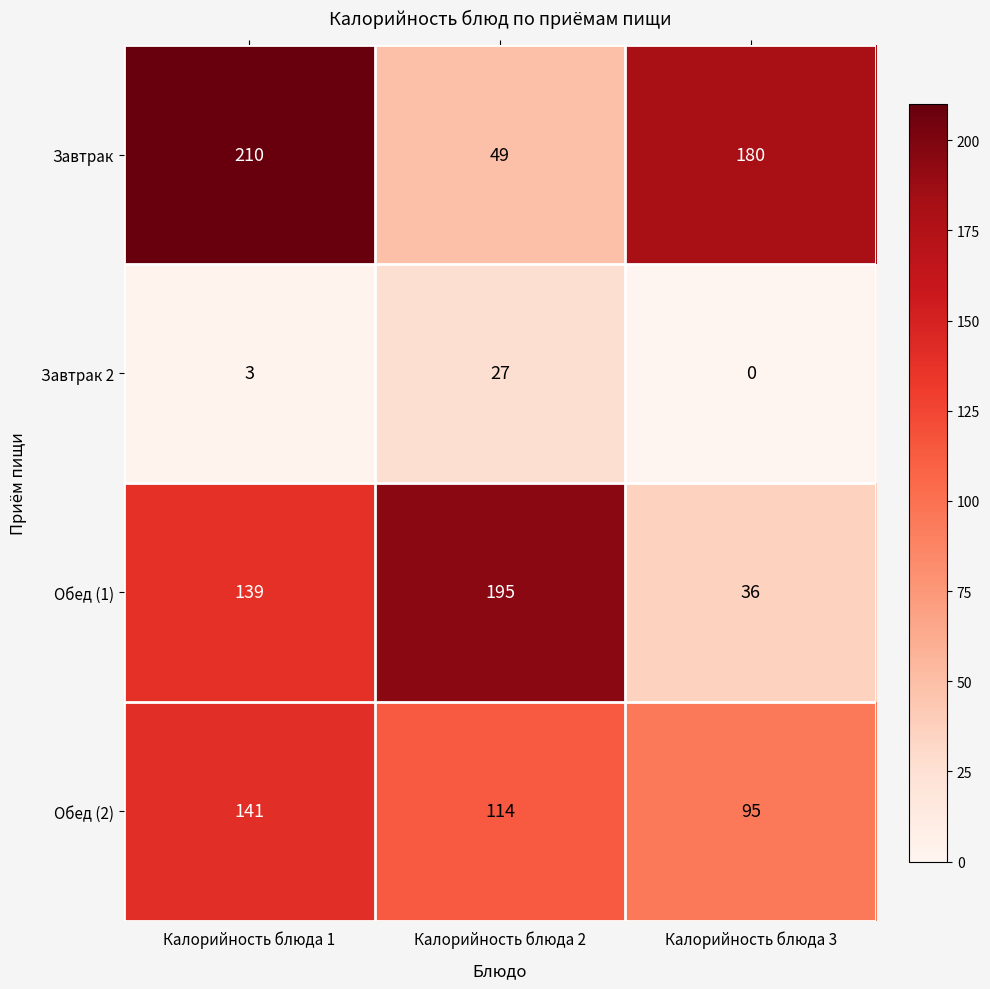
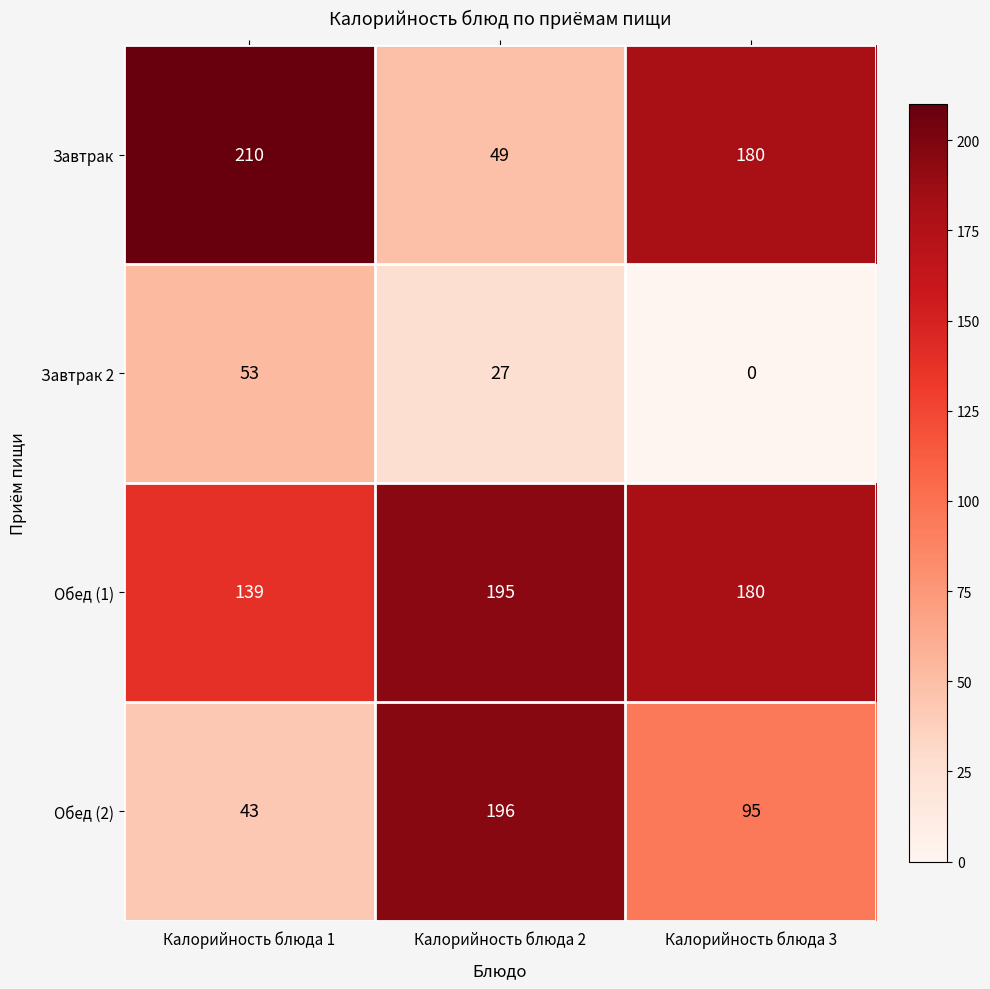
  {
    "Завтрак": {
      "Калорийность блюда 1": 210,
      "Калорийность блюда 2": 49,
      "Калорийность блюда 3": 180
    },
    "Завтрак 2": {
-     "Калорийность блюда 1": 3,
+     "Калорийность блюда 1": 53,
      "Калорийность блюда 2": 27,
      "Калорийность блюда 3": 0
    },
    "Обед (1)": {
      "Калорийность блюда 1": 139,
      "Калорийность блюда 2": 195,
-     "Калорийность блюда 3": 36
+     "Калорийность блюда 3": 180
    },
    "Обед (2)": {
-     "Калорийность блюда 1": 141,
-     "Калорийность блюда 2": 114,
+     "Калорийность блюда 1": 43,
+     "Калорийность блюда 2": 196,
      "Калорийность блюда 3": 95
    }
  }
